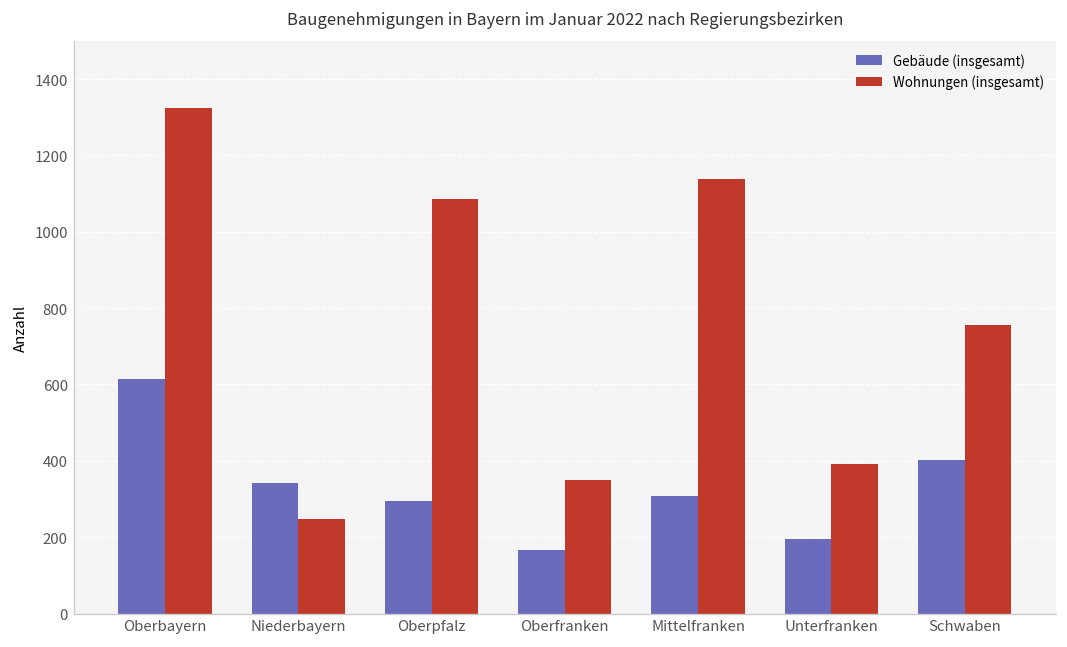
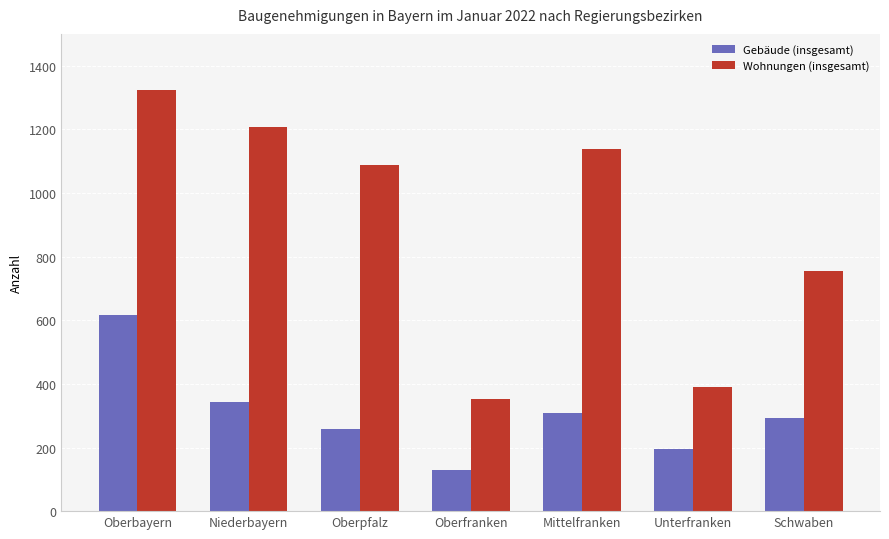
  {
    "Gebäude (insgesamt)": {
      "Oberbayern": 620,
      "Niederbayern": 340,
-     "Oberpfalz": 300,
-     "Oberfranken": 170,
+     "Oberpfalz": 260,
+     "Oberfranken": 130,
      "Mittelfranken": 310,
      "Unterfranken": 190,
-     "Schwaben": 400
+     "Schwaben": 290
    },
    "Wohnungen (insgesamt)": {
      "Oberbayern": 1320,
-     "Niederbayern": 250,
+     "Niederbayern": 1210,
      "Oberpfalz": 1090,
      "Oberfranken": 350,
      "Mittelfranken": 1140,
      "Unterfranken": 390,
      "Schwaben": 760
    }
  }
